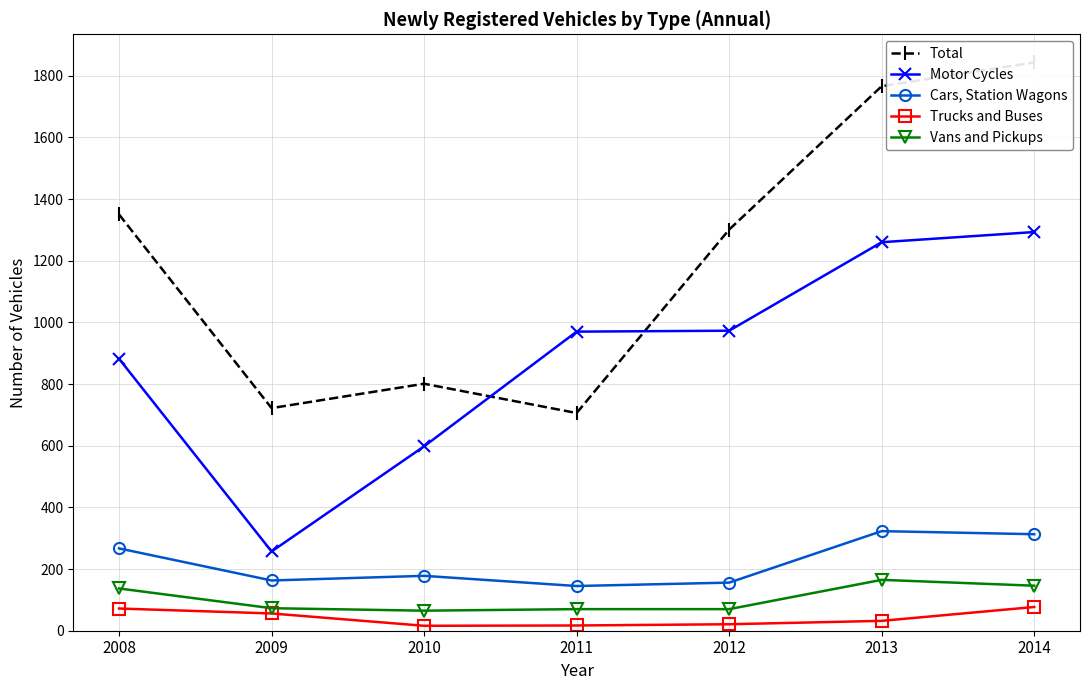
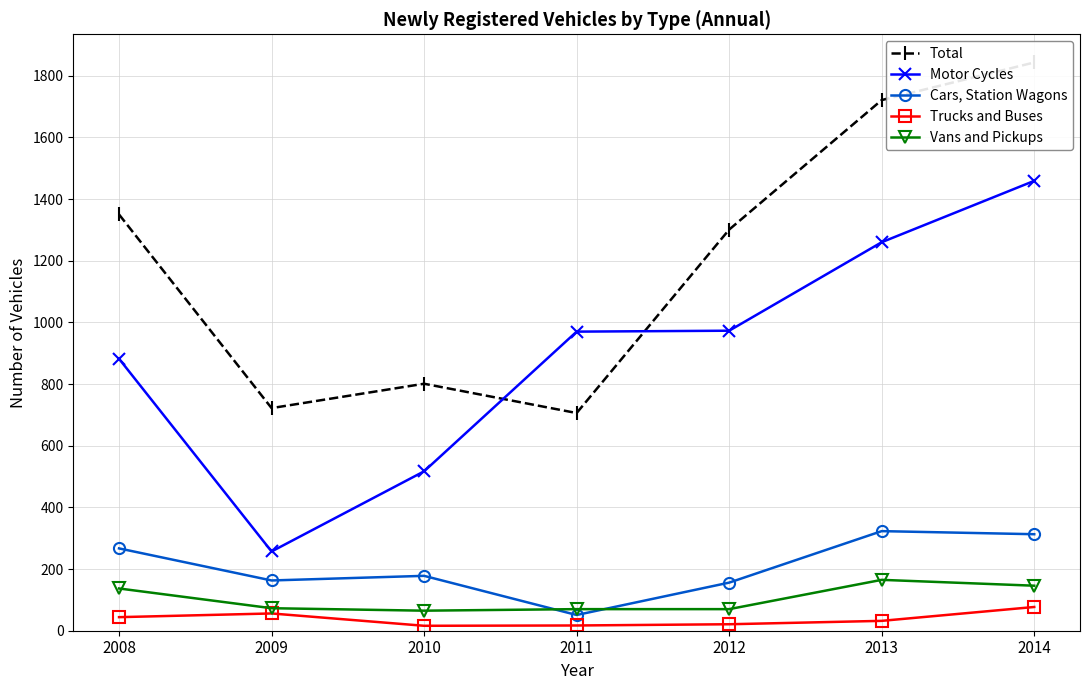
  {
    "Total": {
      "2008": 1350,
      "2009": 720,
      "2010": 800,
      "2011": 710,
      "2012": 1300,
-     "2013": 1770
+     "2013": 1720
    },
    "Motor Cycles": {
      "2008": 880,
      "2009": 260,
-     "2010": 600,
+     "2010": 520,
      "2011": 970,
      "2012": 970,
      "2013": 1260,
-     "2014": 1290
+     "2014": 1460
    },
    "Cars, Station Wagons": {
      "2008": 270,
      "2009": 160,
      "2010": 180,
-     "2011": 150,
+     "2011": 50,
      "2012": 160,
      "2013": 320,
      "2014": 310
    },
    "Trucks and Buses": {
-     "2008": 70,
+     "2008": 40,
      "2009": 60,
      "2010": 20,
      "2011": 20,
      "2012": 20,
      "2013": 30,
      "2014": 80
    },
    "Vans and Pickups": {
      "2008": 140,
      "2009": 70,
      "2010": 70,
      "2011": 70,
      "2012": 70,
      "2013": 170,
      "2014": 150
    }
  }
